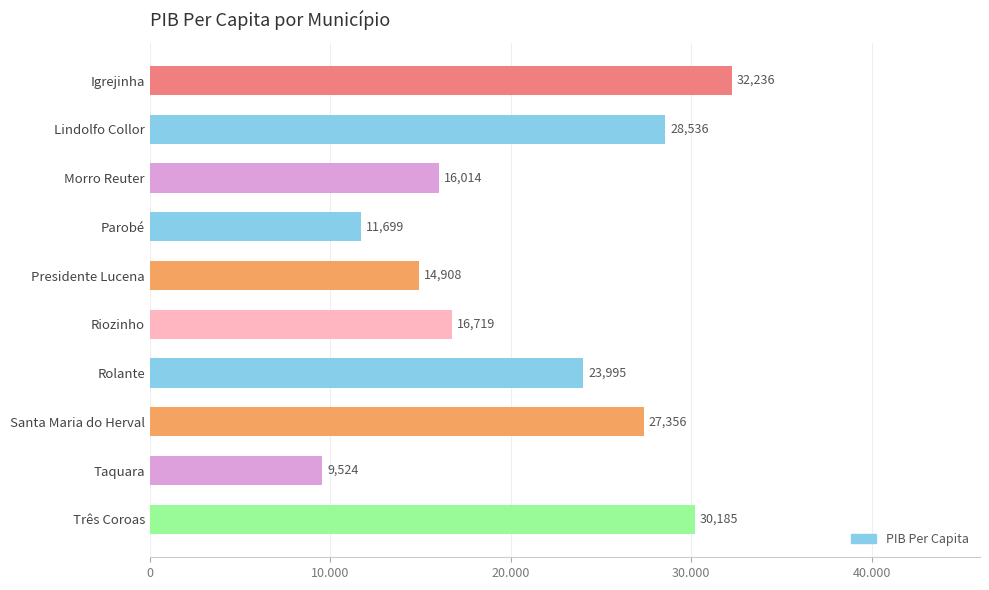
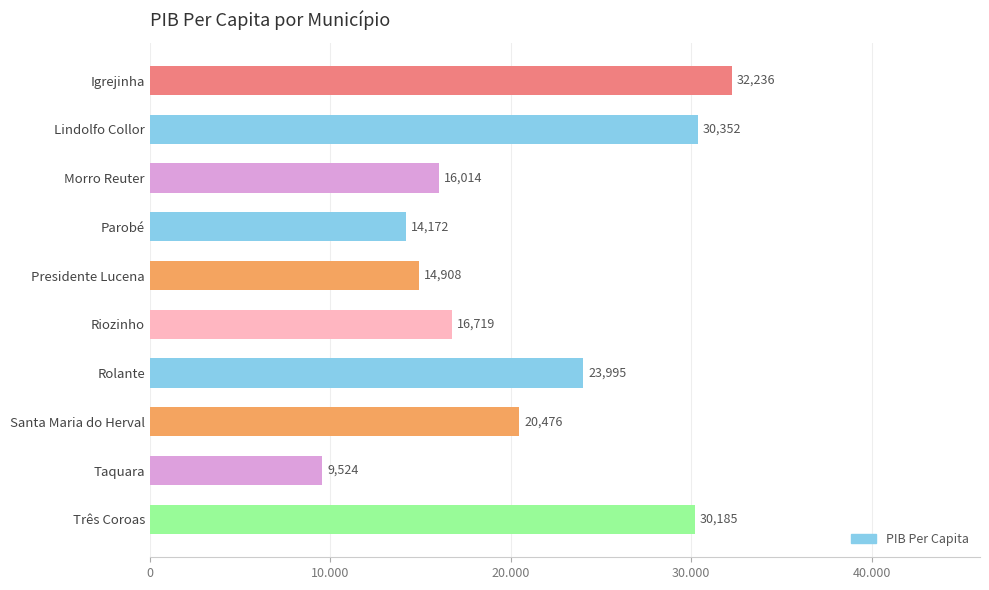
  {
    "Igrejinha": "32,236",
-   "Lindolfo Collor": "28,536",
+   "Lindolfo Collor": "30,352",
    "Morro Reuter": "16,014",
-   "Parobé": "11,699",
+   "Parobé": "14,172",
    "Presidente Lucena": "14,908",
    "Riozinho": "16,719",
    "Rolante": "23,995",
-   "Santa Maria do Herval": "27,356",
+   "Santa Maria do Herval": "20,476",
    "Taquara": "9,524",
    "Três Coroas": "30,185"
  }
